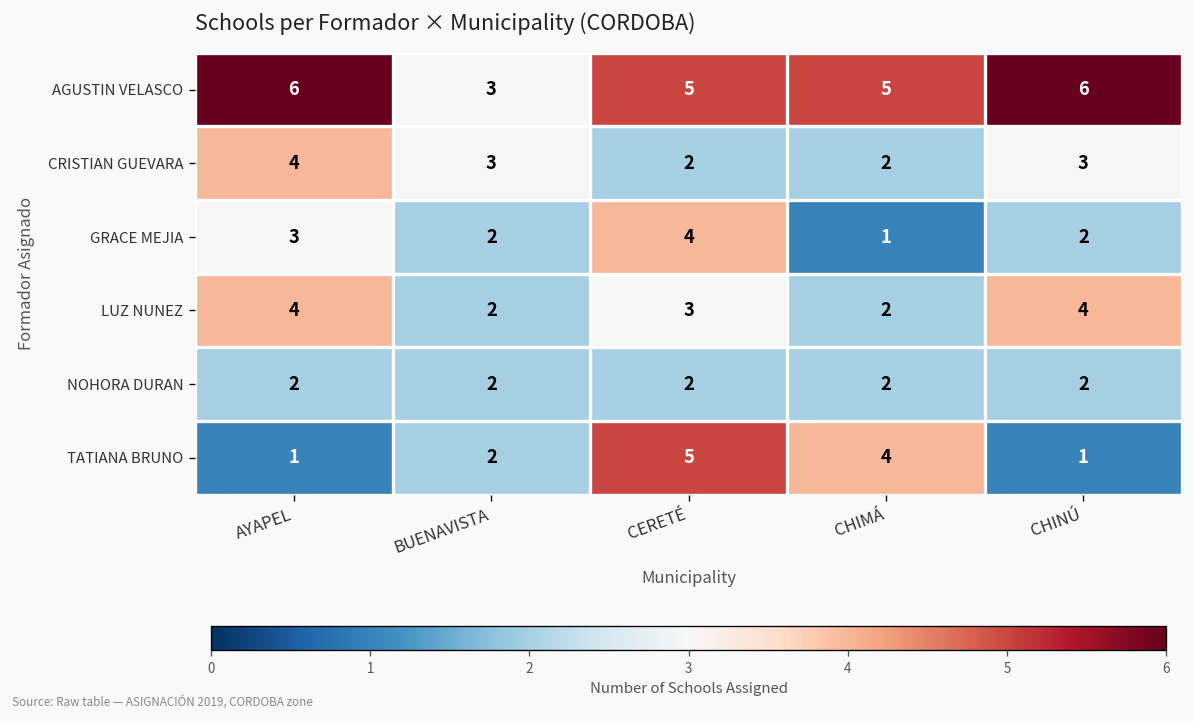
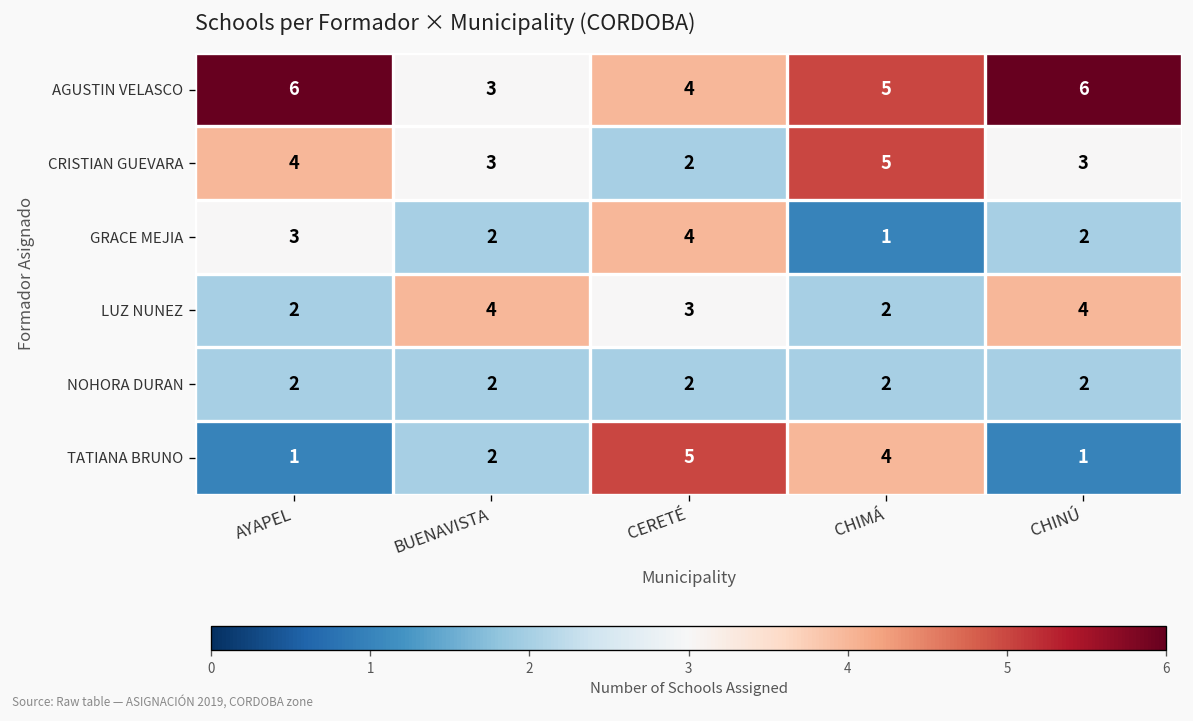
  {
    "AGUSTIN VELASCO": {
      "AYAPEL": 6,
      "BUENAVISTA": 3,
-     "CERETÉ": 5,
+     "CERETÉ": 4,
      "CHIMÁ": 5,
      "CHINÚ": 6
    },
    "CRISTIAN GUEVARA": {
      "AYAPEL": 4,
      "BUENAVISTA": 3,
      "CERETÉ": 2,
-     "CHIMÁ": 2,
+     "CHIMÁ": 5,
      "CHINÚ": 3
    },
    "GRACE MEJIA": {
      "AYAPEL": 3,
      "BUENAVISTA": 2,
      "CERETÉ": 4,
      "CHIMÁ": 1,
      "CHINÚ": 2
    },
    "LUZ NUNEZ": {
-     "AYAPEL": 4,
-     "BUENAVISTA": 2,
+     "AYAPEL": 2,
+     "BUENAVISTA": 4,
      "CERETÉ": 3,
      "CHIMÁ": 2,
      "CHINÚ": 4
    },
    "NOHORA DURAN": {
      "AYAPEL": 2,
      "BUENAVISTA": 2,
      "CERETÉ": 2,
      "CHIMÁ": 2,
      "CHINÚ": 2
    },
    "TATIANA BRUNO": {
      "AYAPEL": 1,
      "BUENAVISTA": 2,
      "CERETÉ": 5,
      "CHIMÁ": 4,
      "CHINÚ": 1
    }
  }
